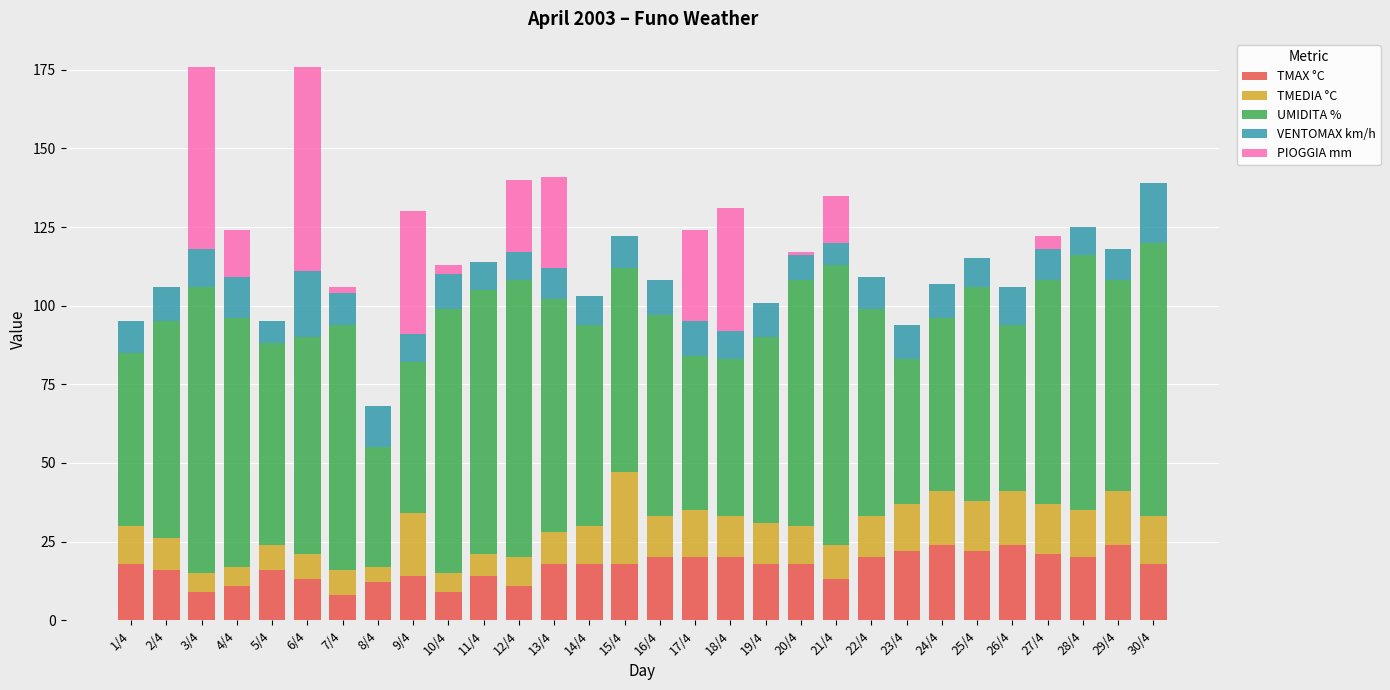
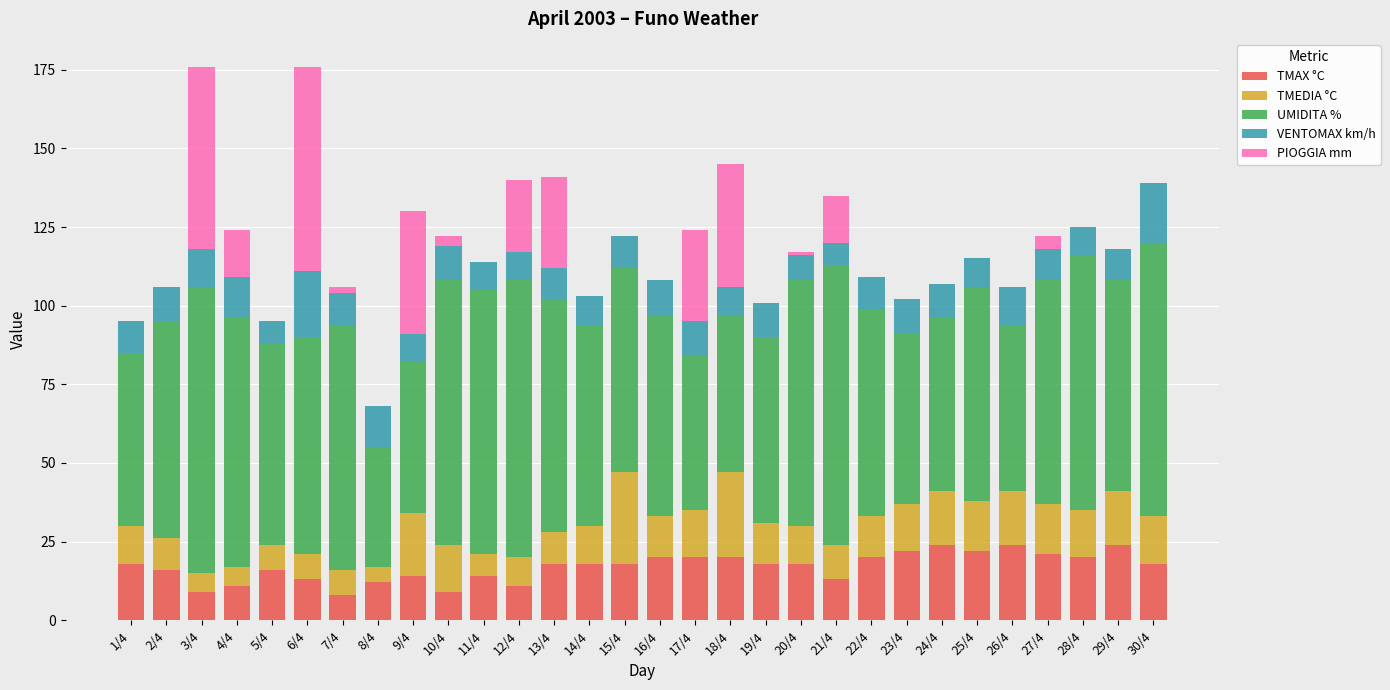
  {
    "TMAX °C": {
      "1/4": 18,
      "2/4": 16,
      "3/4": 9,
      "4/4": 11,
      "5/4": 16,
      "6/4": 13,
      "7/4": 8,
      "8/4": 12,
      "9/4": 14,
      "10/4": 9,
      "11/4": 14,
      "12/4": 11,
      "13/4": 18,
      "14/4": 18,
      "15/4": 18,
      "16/4": 20,
      "17/4": 20,
      "18/4": 20,
      "19/4": 18,
      "20/4": 18,
      "21/4": 13,
      "22/4": 20,
      "23/4": 22,
      "24/4": 24,
      "25/4": 22,
      "26/4": 24,
      "27/4": 21,
      "28/4": 20,
      "29/4": 24,
      "30/4": 18
    },
    "TMEDIA °C": {
      "1/4": 12,
      "2/4": 10,
      "3/4": 6,
      "4/4": 6,
      "5/4": 8,
      "6/4": 8,
      "7/4": 8,
      "8/4": 5,
      "9/4": 20,
-     "10/4": 6,
+     "10/4": 15,
      "11/4": 7,
      "12/4": 9,
      "13/4": 10,
      "14/4": 12,
      "15/4": 29,
      "16/4": 13,
      "17/4": 15,
-     "18/4": 13,
+     "18/4": 27,
      "19/4": 13,
      "20/4": 12,
      "21/4": 11,
      "22/4": 13,
      "23/4": 15,
      "24/4": 17,
      "25/4": 16,
      "26/4": 17,
      "27/4": 16,
      "28/4": 15,
      "29/4": 17,
      "30/4": 15
    },
    "UMIDITA %": {
      "1/4": 55,
      "2/4": 69,
      "3/4": 91,
      "4/4": 79,
      "5/4": 64,
      "6/4": 69,
      "7/4": 78,
      "8/4": 38,
      "9/4": 48,
      "10/4": 84,
      "11/4": 84,
      "12/4": 88,
      "13/4": 74,
      "14/4": 64,
      "15/4": 65,
      "16/4": 64,
      "17/4": 49,
      "18/4": 50,
      "19/4": 59,
      "20/4": 78,
      "21/4": 89,
      "22/4": 66,
-     "23/4": 46,
+     "23/4": 54,
      "24/4": 55,
      "25/4": 68,
      "26/4": 53,
      "27/4": 71,
      "28/4": 81,
      "29/4": 67,
      "30/4": 87
    },
    "VENTOMAX km/h": {
      "1/4": 10,
      "2/4": 11,
      "3/4": 12,
      "4/4": 13,
      "5/4": 7,
      "6/4": 21,
      "7/4": 10,
      "8/4": 13,
      "9/4": 9,
      "10/4": 11,
      "11/4": 9,
      "12/4": 9,
      "13/4": 10,
      "14/4": 9,
      "15/4": 10,
      "16/4": 11,
      "17/4": 11,
      "18/4": 9,
      "19/4": 11,
      "20/4": 8,
      "21/4": 7,
      "22/4": 10,
      "23/4": 11,
      "24/4": 11,
      "25/4": 9,
      "26/4": 12,
      "27/4": 10,
      "28/4": 9,
      "29/4": 10,
      "30/4": 19
    },
    "PIOGGIA mm": {
      "1/4": 0,
      "2/4": 0,
      "3/4": 58,
      "4/4": 15,
      "5/4": 0,
      "6/4": 65,
      "7/4": 2,
      "8/4": 0,
      "9/4": 39,
      "10/4": 3,
      "11/4": 0,
      "12/4": 23,
      "13/4": 29,
      "14/4": 0,
      "15/4": 0,
      "16/4": 0,
      "17/4": 29,
      "18/4": 39,
      "19/4": 0,
      "20/4": 1,
      "21/4": 15,
      "22/4": 0,
      "23/4": 0,
      "24/4": 0,
      "25/4": 0,
      "26/4": 0,
      "27/4": 4,
      "28/4": 0,
      "29/4": 0,
      "30/4": 0
    }
  }
